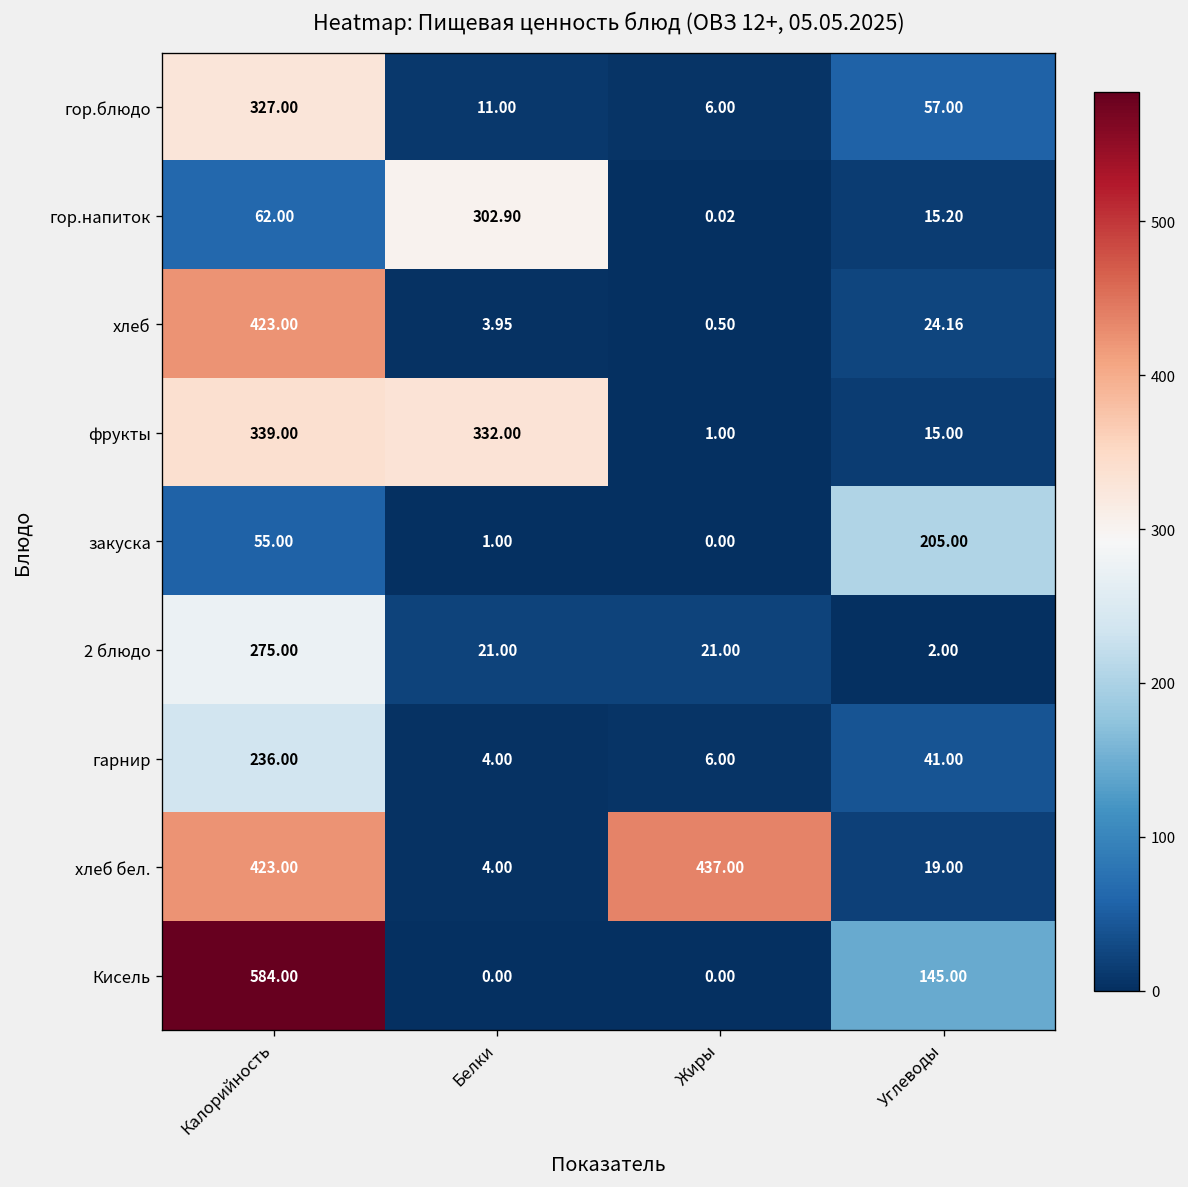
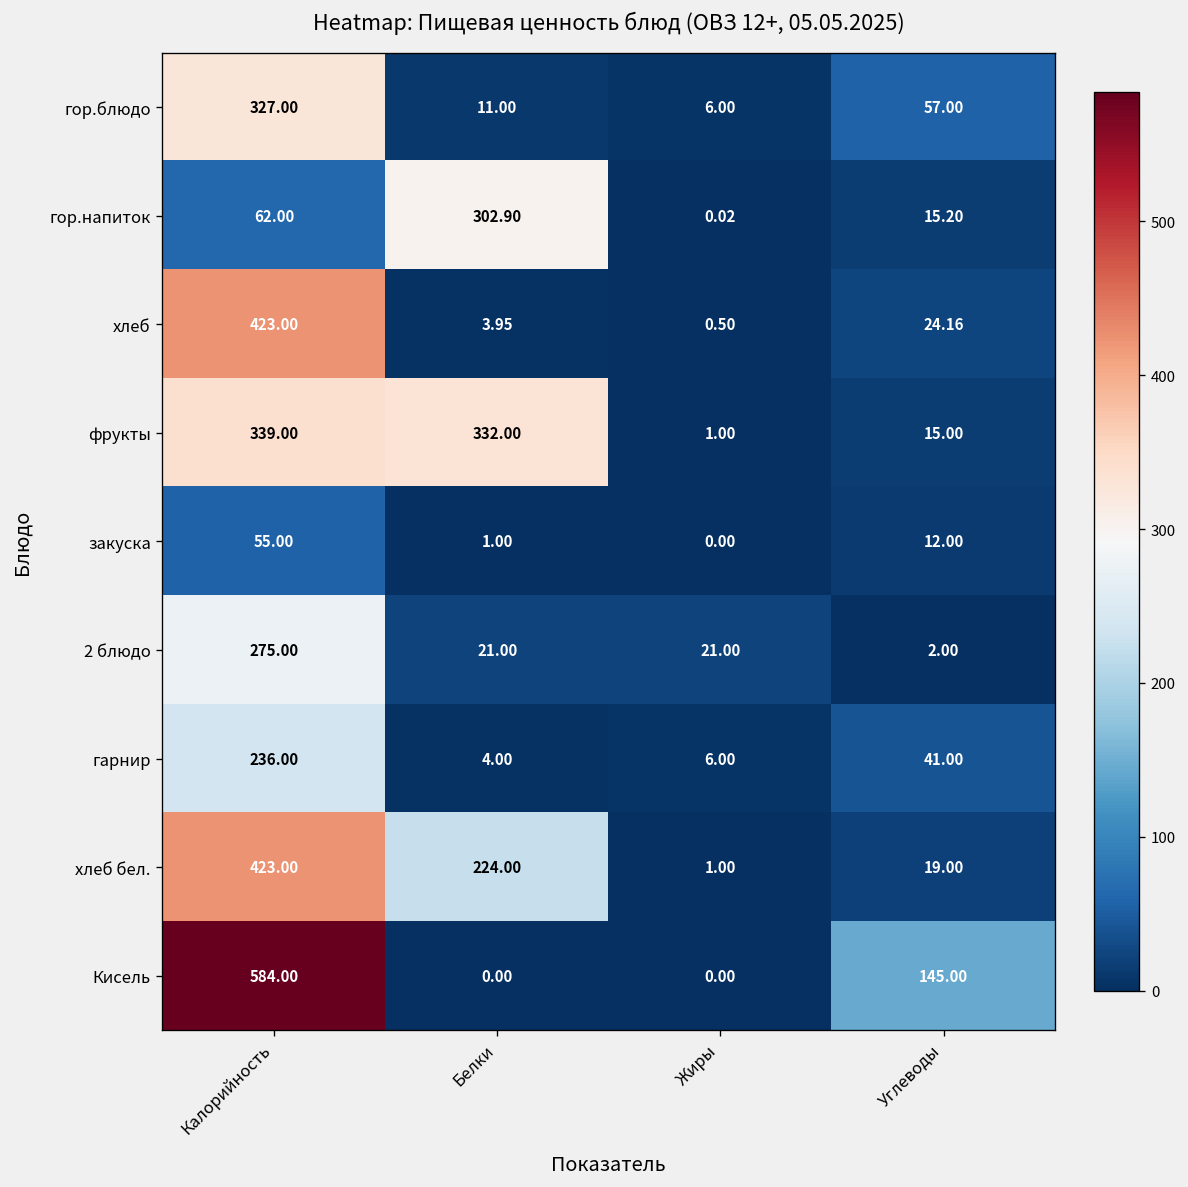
  {
    "гор.блюдо": {
      "Калорийность": 327.00,
      "Белки": 11.00,
      "Жиры": 6.00,
      "Углеводы": 57.00
    },
    "гор.напиток": {
      "Калорийность": 62.00,
      "Белки": 302.90,
      "Жиры": 0.02,
      "Углеводы": 15.20
    },
    "хлеб": {
      "Калорийность": 423.00,
      "Белки": 3.95,
      "Жиры": 0.50,
      "Углеводы": 24.16
    },
    "фрукты": {
      "Калорийность": 339.00,
      "Белки": 332.00,
      "Жиры": 1.00,
      "Углеводы": 15.00
    },
    "закуска": {
      "Калорийность": 55.00,
      "Белки": 1.00,
      "Жиры": 0.00,
-     "Углеводы": 205.00
+     "Углеводы": 12.00
    },
    "2 блюдо": {
      "Калорийность": 275.00,
      "Белки": 21.00,
      "Жиры": 21.00,
      "Углеводы": 2.00
    },
    "гарнир": {
      "Калорийность": 236.00,
      "Белки": 4.00,
      "Жиры": 6.00,
      "Углеводы": 41.00
    },
    "хлеб бел.": {
      "Калорийность": 423.00,
-     "Белки": 4.00,
-     "Жиры": 437.00,
+     "Белки": 224.00,
+     "Жиры": 1.00,
      "Углеводы": 19.00
    },
    "Кисель": {
      "Калорийность": 584.00,
      "Белки": 0.00,
      "Жиры": 0.00,
      "Углеводы": 145.00
    }
  }
